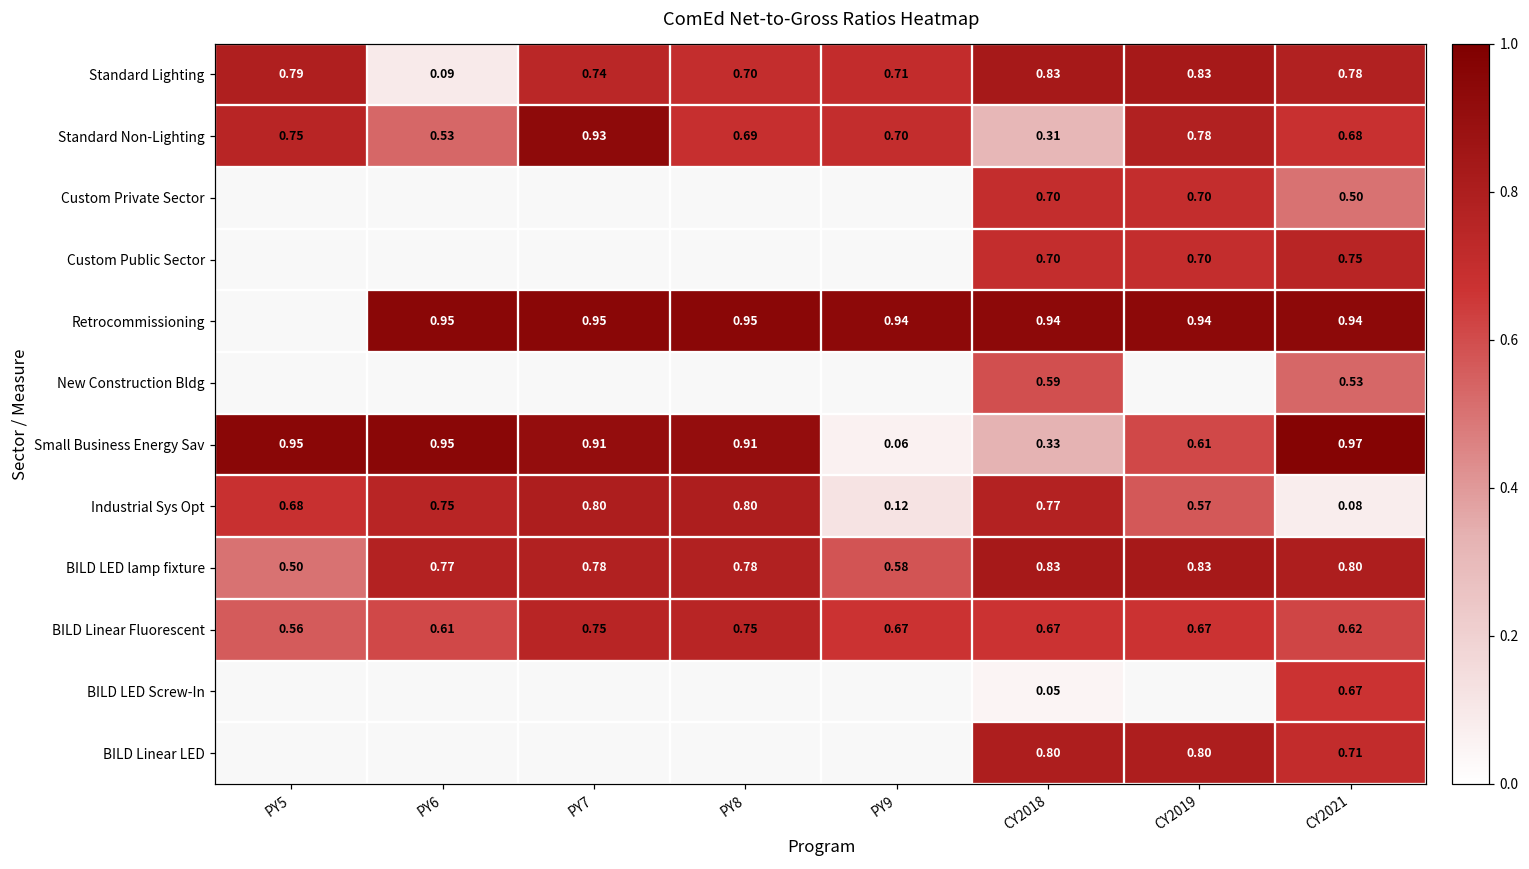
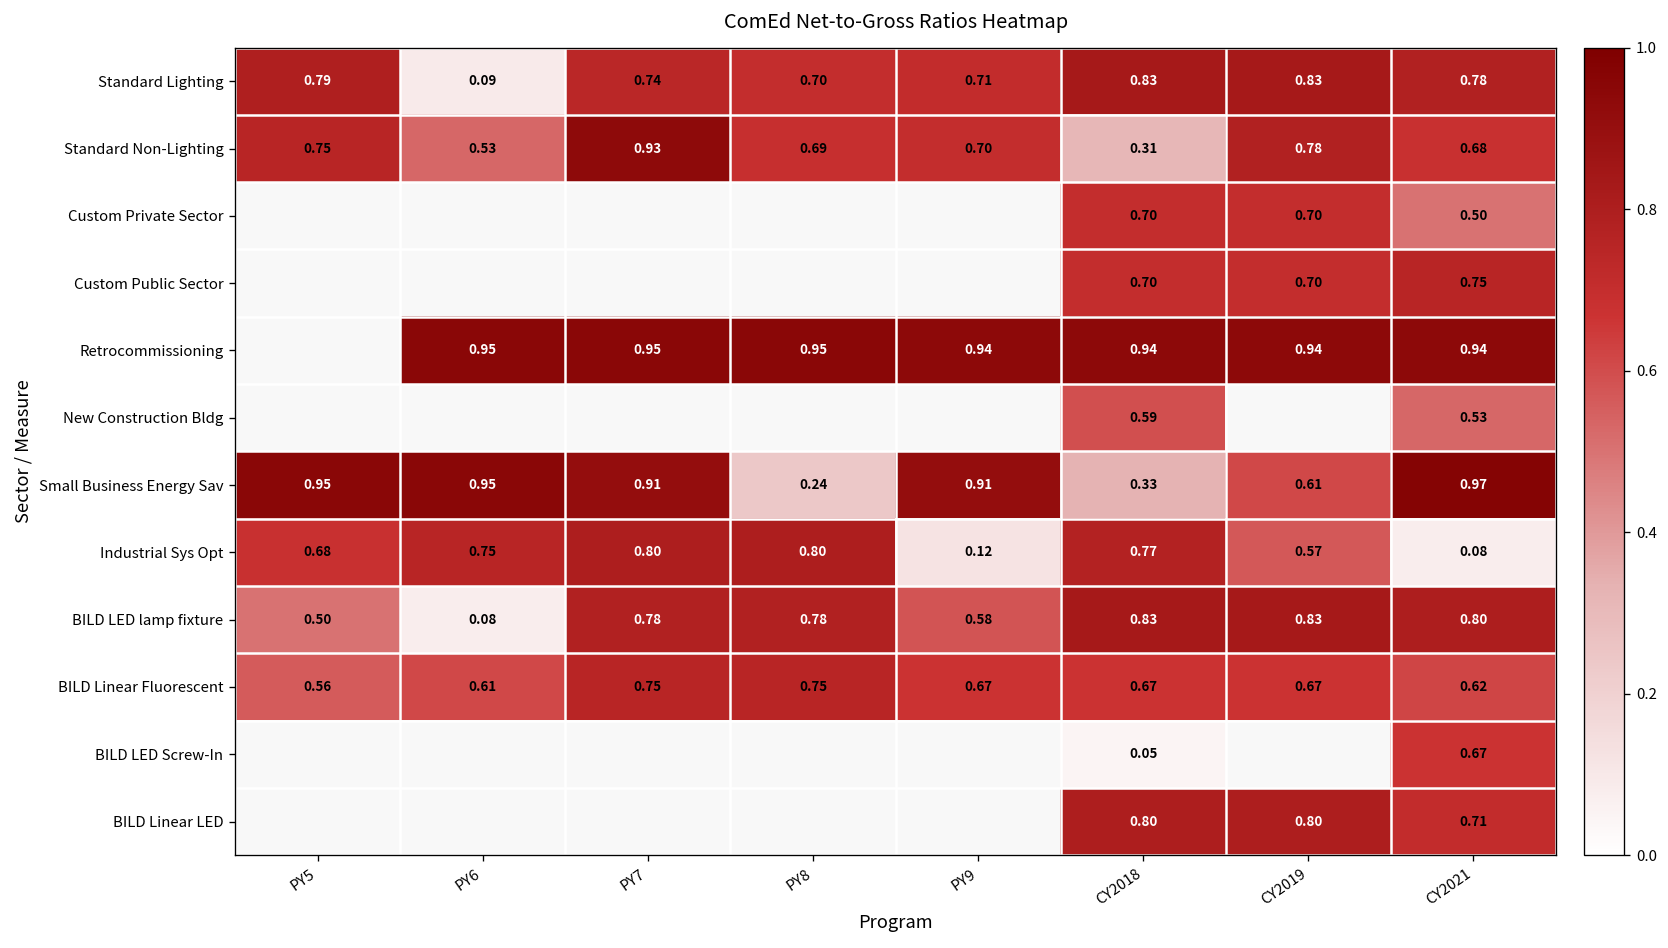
  {
    "Standard Lighting": {
      "PY5": 0.79,
      "PY6": 0.09,
      "PY7": 0.74,
      "PY8": 0.70,
      "PY9": 0.71,
      "CY2018": 0.83,
      "CY2019": 0.83,
      "CY2021": 0.78
    },
    "Standard Non-Lighting": {
      "PY5": 0.75,
      "PY6": 0.53,
      "PY7": 0.93,
      "PY8": 0.69,
      "PY9": 0.70,
      "CY2018": 0.31,
      "CY2019": 0.78,
      "CY2021": 0.68
    },
    "Custom Private Sector": {
      "CY2018": 0.70,
      "CY2019": 0.70,
      "CY2021": 0.50
    },
    "Custom Public Sector": {
      "CY2018": 0.70,
      "CY2019": 0.70,
      "CY2021": 0.75
    },
    "Retrocommissioning": {
      "PY6": 0.95,
      "PY7": 0.95,
      "PY8": 0.95,
      "PY9": 0.94,
      "CY2018": 0.94,
      "CY2019": 0.94,
      "CY2021": 0.94
    },
    "New Construction Bldg": {
      "CY2018": 0.59,
      "CY2021": 0.53
    },
    "Small Business Energy Sav": {
      "PY5": 0.95,
      "PY6": 0.95,
      "PY7": 0.91,
-     "PY8": 0.91,
-     "PY9": 0.06,
+     "PY8": 0.24,
+     "PY9": 0.91,
      "CY2018": 0.33,
      "CY2019": 0.61,
      "CY2021": 0.97
    },
    "Industrial Sys Opt": {
      "PY5": 0.68,
      "PY6": 0.75,
      "PY7": 0.80,
      "PY8": 0.80,
      "PY9": 0.12,
      "CY2018": 0.77,
      "CY2019": 0.57,
      "CY2021": 0.08
    },
    "BILD LED lamp fixture": {
      "PY5": 0.50,
-     "PY6": 0.77,
+     "PY6": 0.08,
      "PY7": 0.78,
      "PY8": 0.78,
      "PY9": 0.58,
      "CY2018": 0.83,
      "CY2019": 0.83,
      "CY2021": 0.80
    },
    "BILD Linear Fluorescent": {
      "PY5": 0.56,
      "PY6": 0.61,
      "PY7": 0.75,
      "PY8": 0.75,
      "PY9": 0.67,
      "CY2018": 0.67,
      "CY2019": 0.67,
      "CY2021": 0.62
    },
    "BILD LED Screw-In": {
      "CY2018": 0.05,
      "CY2021": 0.67
    },
    "BILD Linear LED": {
      "CY2018": 0.80,
      "CY2019": 0.80,
      "CY2021": 0.71
    }
  }
